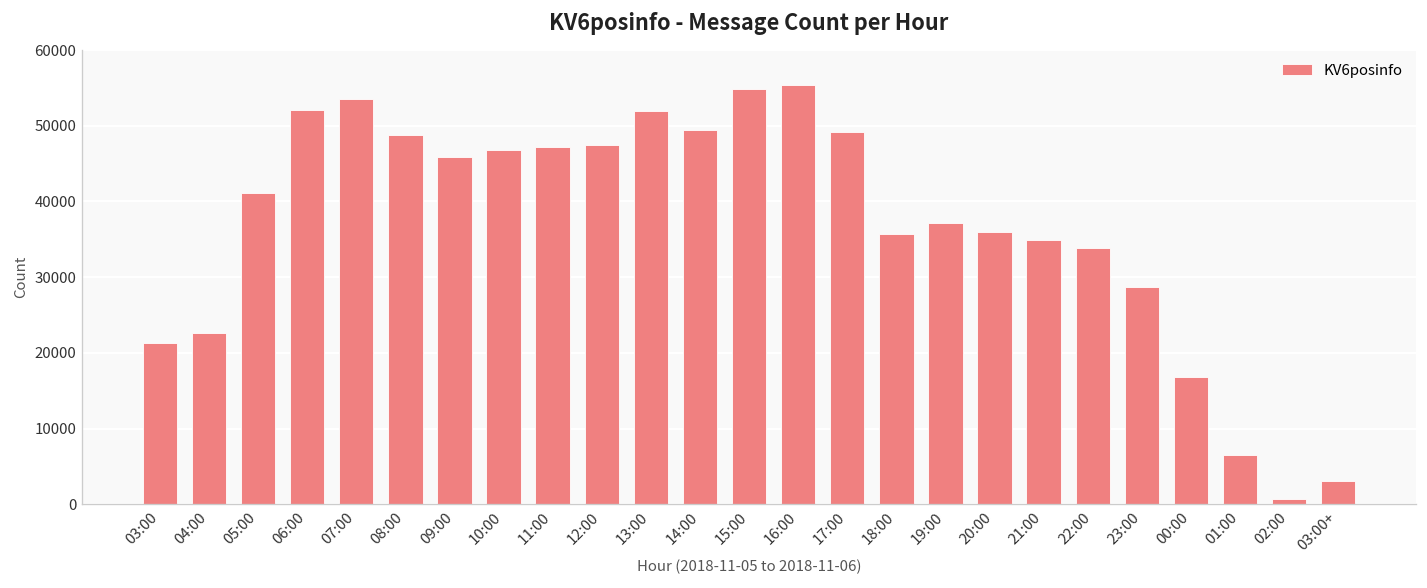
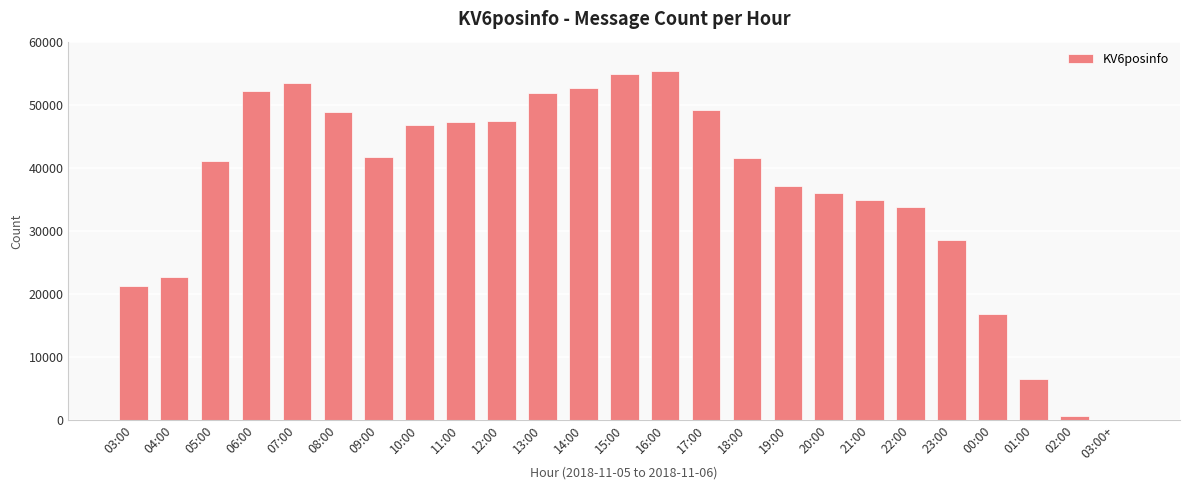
  {
    "03:00": 21000,
    "04:00": 23000,
    "05:00": 41000,
    "06:00": 52000,
    "07:00": 54000,
    "08:00": 49000,
-   "09:00": 46000,
+   "09:00": 42000,
    "10:00": 47000,
    "11:00": 47000,
    "12:00": 47000,
    "13:00": 52000,
-   "14:00": 49000,
+   "14:00": 53000,
    "15:00": 55000,
    "16:00": 55000,
    "17:00": 49000,
-   "18:00": 36000,
+   "18:00": 41000,
    "19:00": 37000,
    "20:00": 36000,
    "21:00": 35000,
    "22:00": 34000,
    "23:00": 29000,
    "00:00": 17000,
    "01:00": 7000,
    "02:00": 1000,
-   "03:00+": 3000
+   "03:00+": 0
  }
